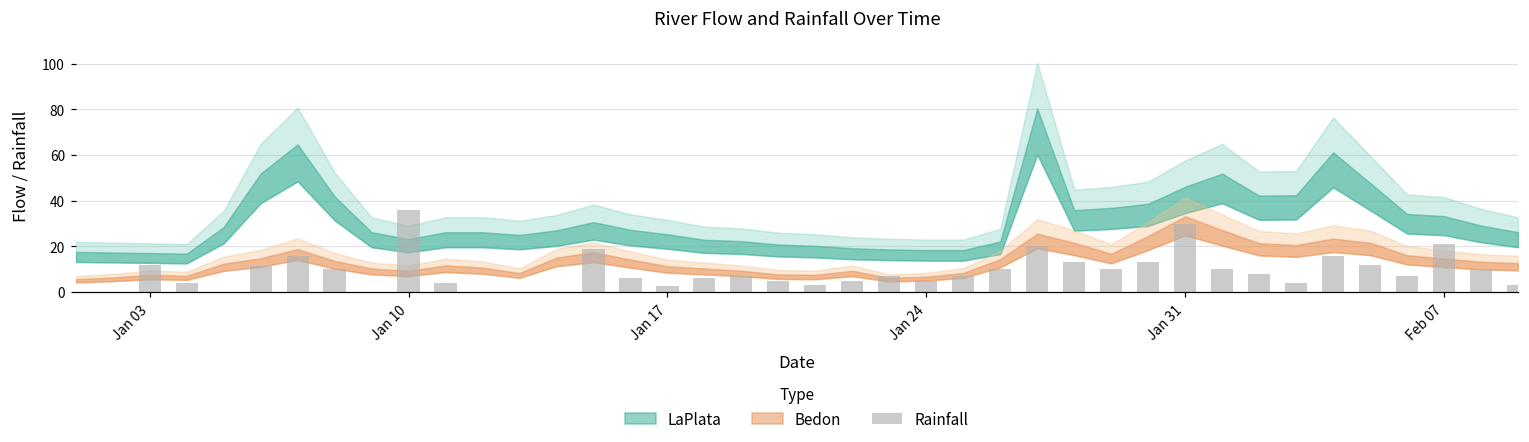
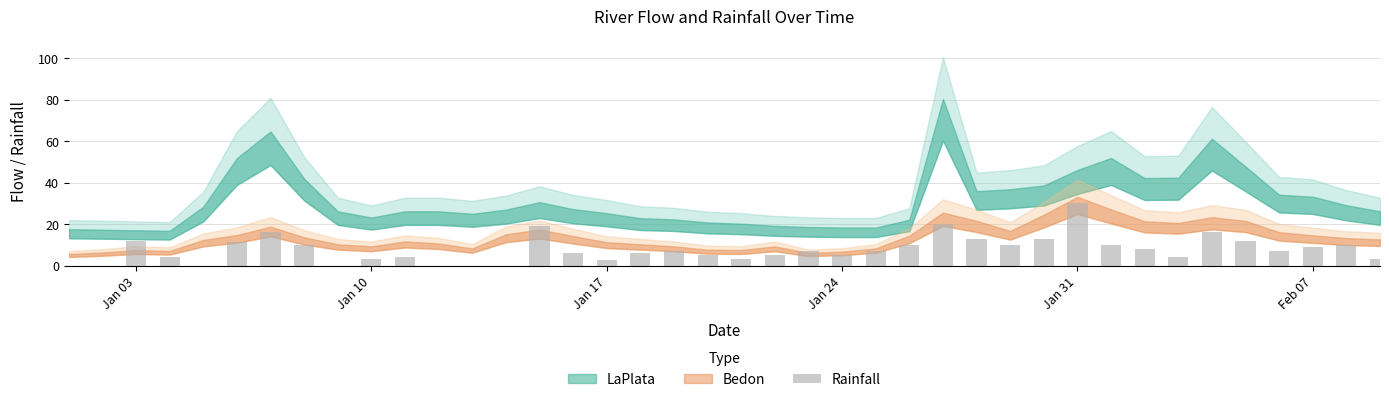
  {
    "Rainfall": {
      "Jan 03": 12,
-     "Jan 10": 36,
+     "Jan 10": 3,
      "Jan 17": 3,
      "Jan 24": 5,
      "Jan 31": 30,
-     "Feb 07": 21
+     "Feb 07": 9
    }
  }
